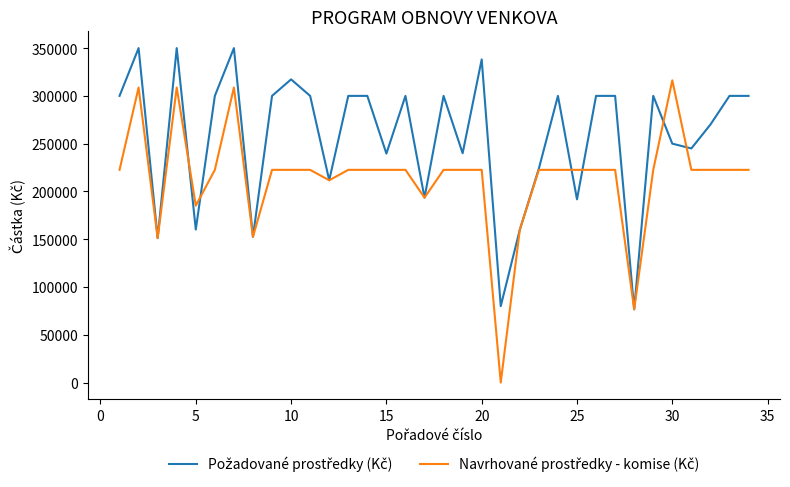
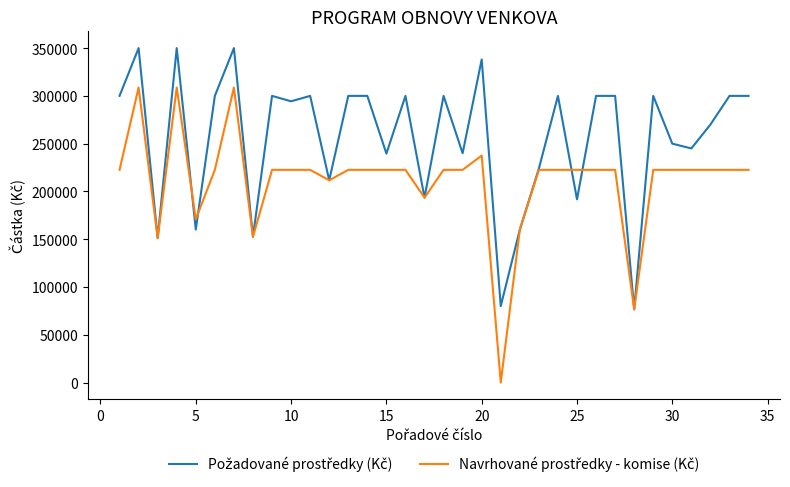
  {
    "Požadované prostředky (Kč)": {
      "5": 160000,
-     "10": 320000,
+     "10": 290000,
      "15": 240000,
      "20": 340000,
      "25": 190000,
      "30": 250000
    },
    "Navrhované prostředky - komise (Kč)": {
-     "5": 190000,
+     "5": 170000,
      "10": 220000,
      "15": 220000,
-     "20": 220000,
+     "20": 240000,
      "25": 220000,
-     "30": 320000
+     "30": 220000
    }
  }
